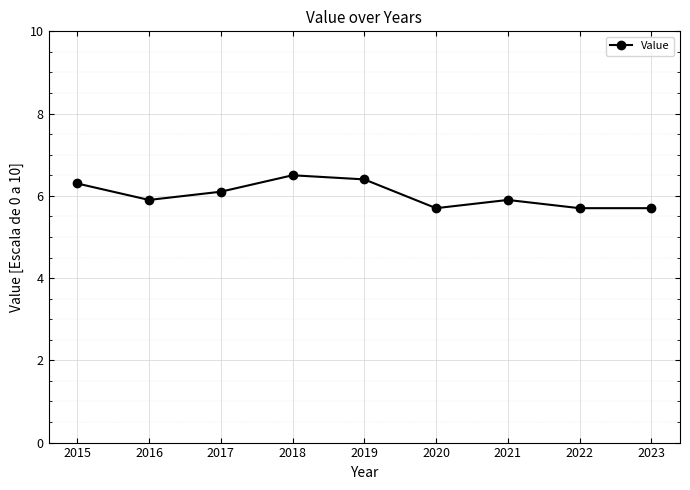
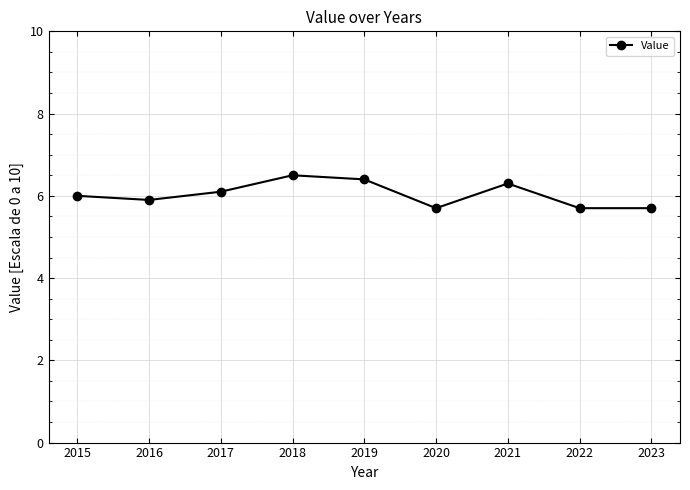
  {
-   "2015": 6.3,
+   "2015": 6.0,
    "2016": 5.9,
    "2017": 6.1,
    "2018": 6.5,
    "2019": 6.4,
    "2020": 5.7,
-   "2021": 5.9,
+   "2021": 6.3,
    "2022": 5.7,
    "2023": 5.7
  }
